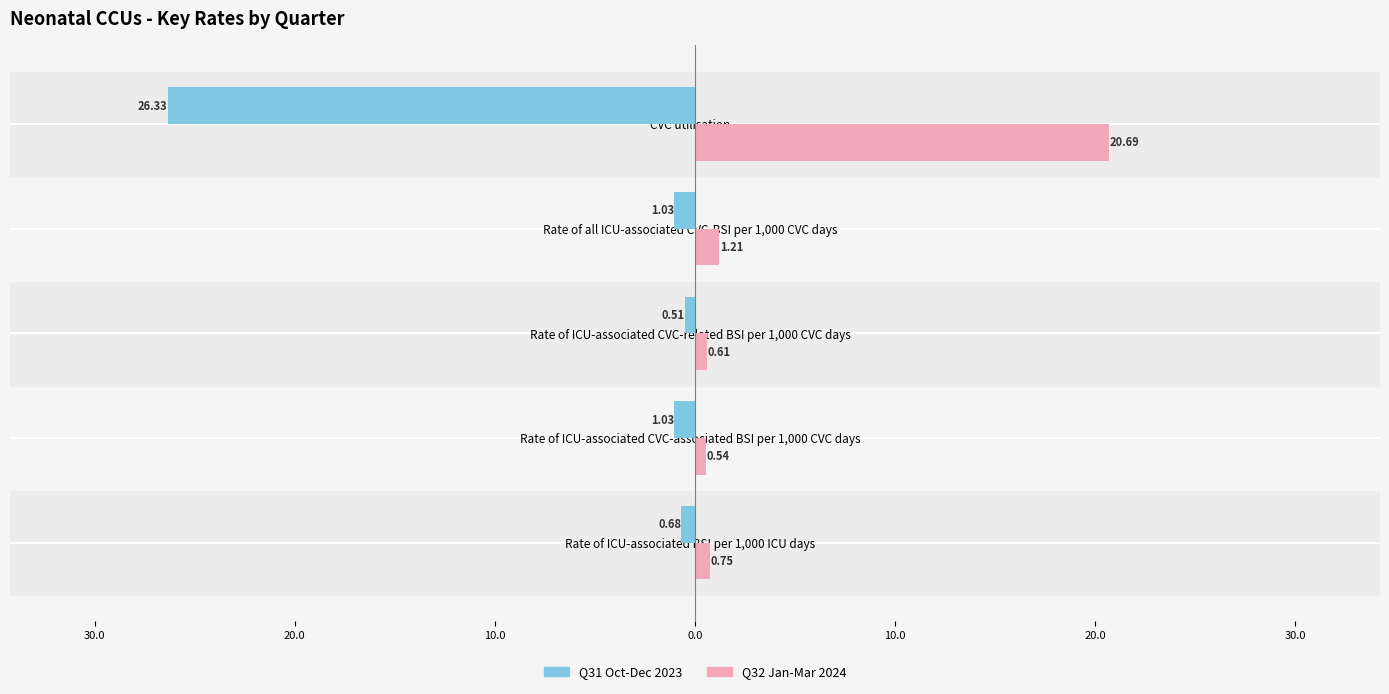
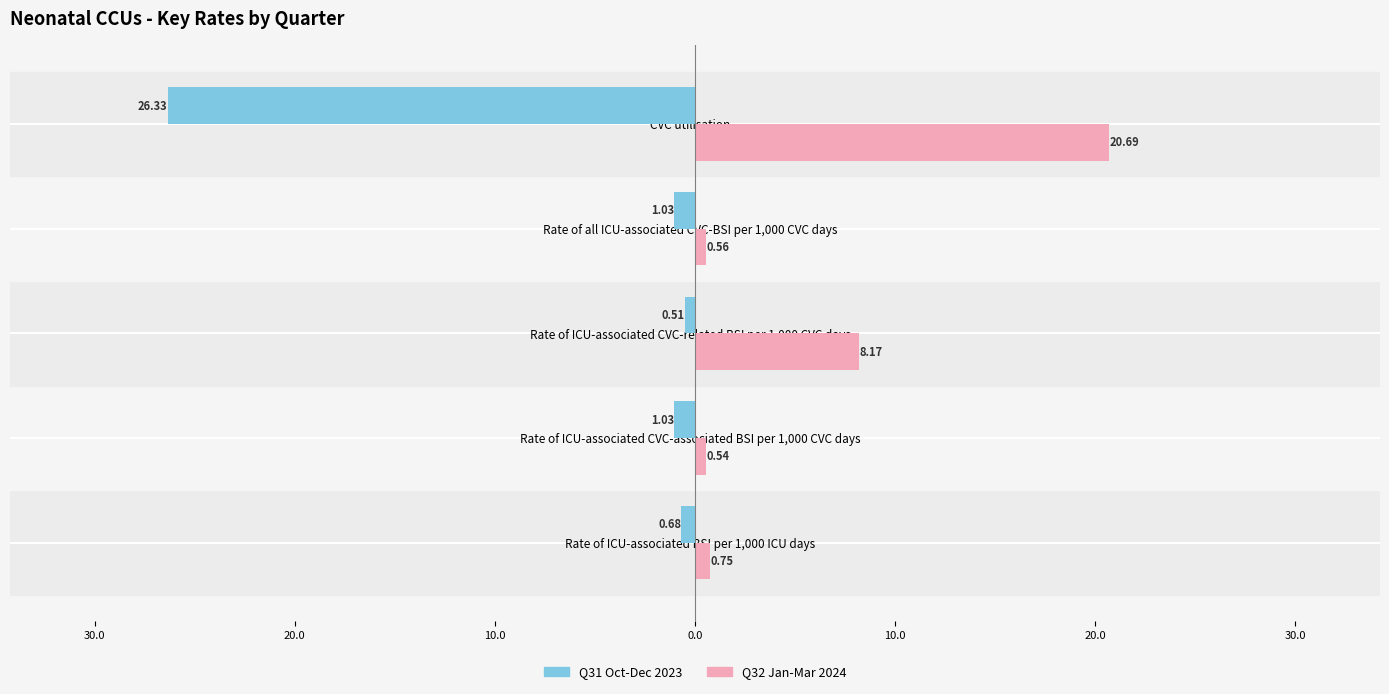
  {
    "Q32 Jan-Mar 2024": {
      "CVC utilisation": 20.69,
-     "Rate of all ICU-associated CVC-BSI per 1,000 CVC days": 1.21,
-     "Rate of ICU-associated CVC-related BSI per 1,000 CVC days": 0.61,
+     "Rate of all ICU-associated CVC-BSI per 1,000 CVC days": 0.56,
+     "Rate of ICU-associated CVC-related BSI per 1,000 CVC days": 8.17,
      "Rate of ICU-associated CVC-associated BSI per 1,000 CVC days": 0.54,
      "Rate of ICU-associated BSI per 1,000 ICU days": 0.75
    }
  }
